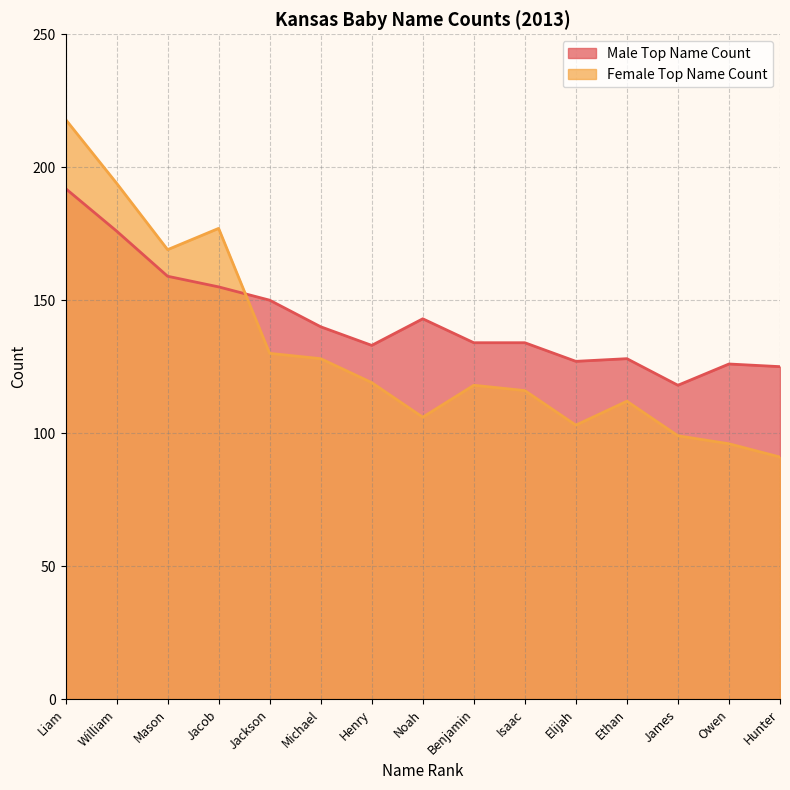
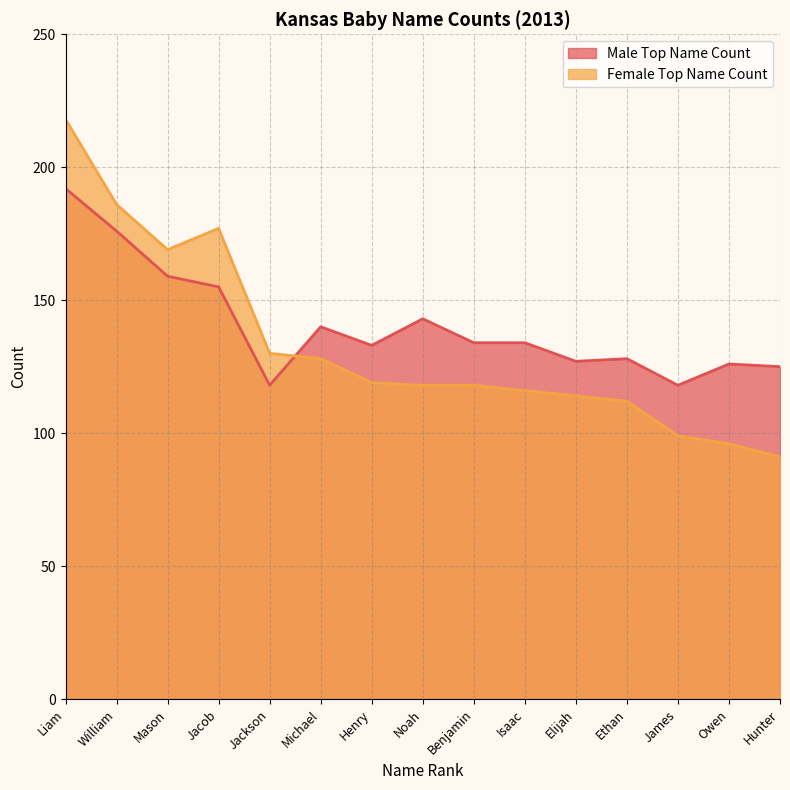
  {
    "Male Top Name Count": {
      "Liam": 192,
      "William": 176,
      "Mason": 159,
      "Jacob": 155,
-     "Jackson": 150,
+     "Jackson": 118,
      "Michael": 140,
      "Henry": 133,
      "Noah": 143,
      "Benjamin": 134,
      "Isaac": 134,
      "Elijah": 127,
      "Ethan": 128,
      "James": 118,
      "Owen": 126,
      "Hunter": 125
    },
    "Female Top Name Count": {
      "Liam": 218,
-     "William": 194,
+     "William": 186,
      "Mason": 169,
      "Jacob": 177,
      "Jackson": 130,
      "Michael": 128,
      "Henry": 119,
-     "Noah": 106,
+     "Noah": 118,
      "Benjamin": 118,
      "Isaac": 116,
-     "Elijah": 103,
+     "Elijah": 114,
      "Ethan": 112,
      "James": 99,
      "Owen": 96,
      "Hunter": 91
    }
  }
